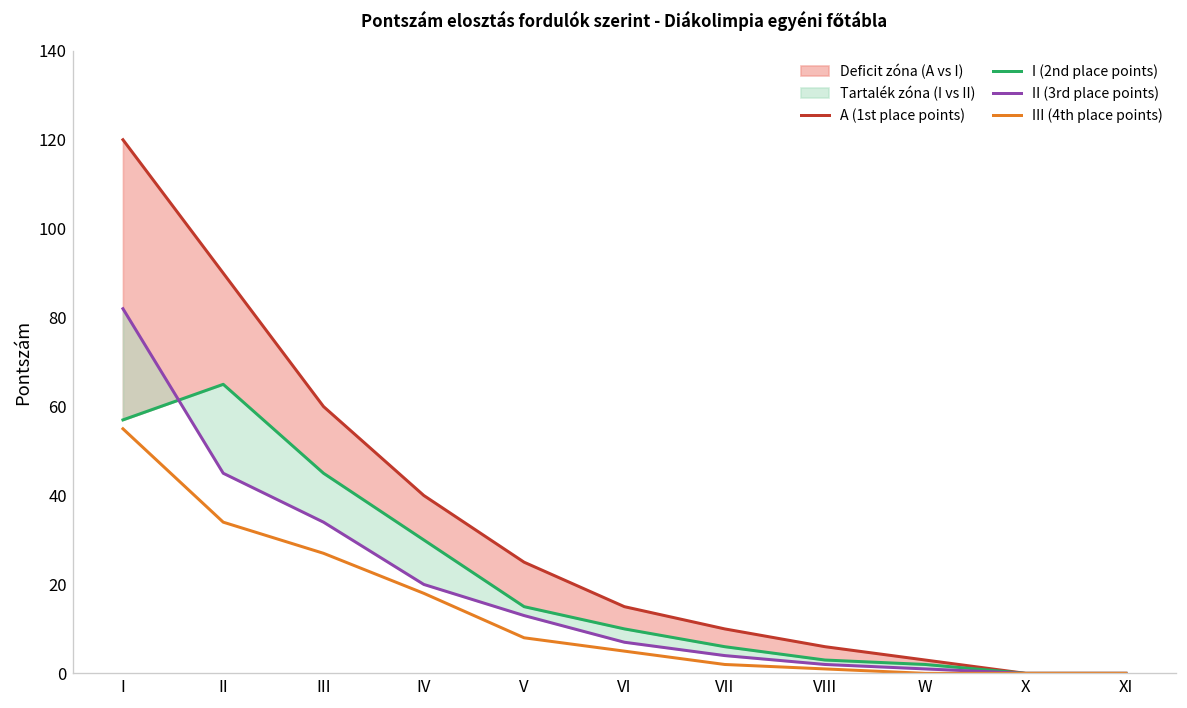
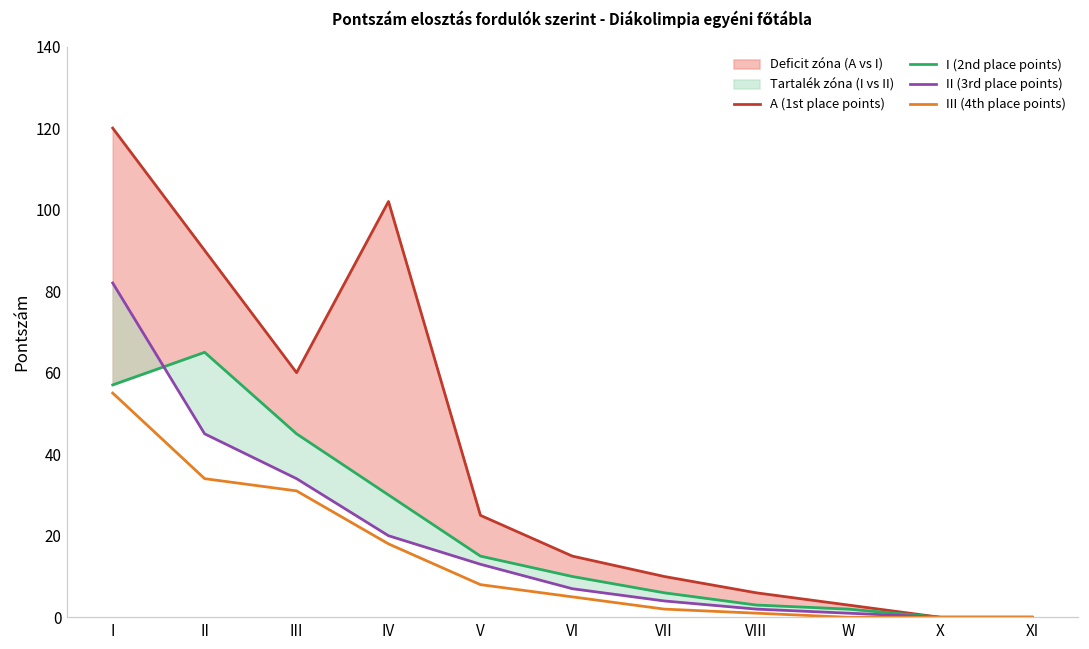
  {
    "A (1st place points)": {
      "I": 120,
      "II": 90,
      "III": 60,
-     "IV": 40,
+     "IV": 102,
      "V": 25,
      "VI": 15,
      "VII": 10,
      "VIII": 6,
      "W": 3
    },
    "I (2nd place points)": {
      "I": 57
    },
    "II (3rd place points)": {
      "II": 45,
      "III": 34,
      "IV": 20,
      "V": 13,
      "VI": 7,
      "VII": 4,
      "VIII": 2,
      "W": 1
    },
    "III (4th place points)": {
      "I": 55,
      "II": 34,
-     "III": 27,
+     "III": 31,
      "IV": 18,
      "V": 8,
      "VI": 5,
      "VII": 2,
      "VIII": 1,
      "W": 0
    }
  }
